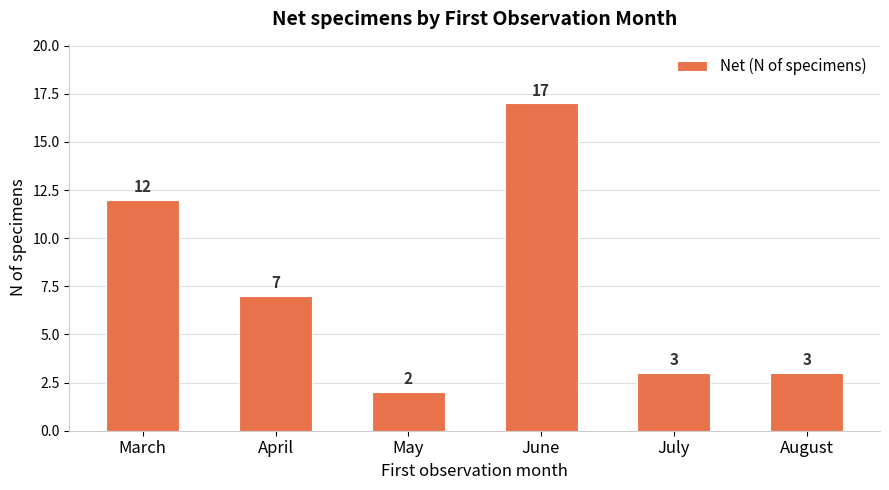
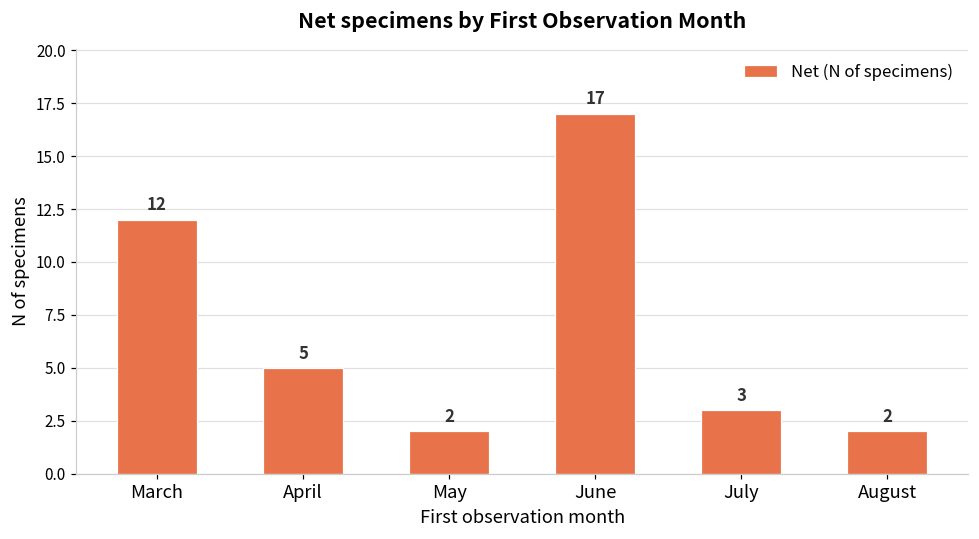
  {
    "March": 12,
-   "April": 7,
+   "April": 5,
    "May": 2,
    "June": 17,
    "July": 3,
-   "August": 3
+   "August": 2
  }
